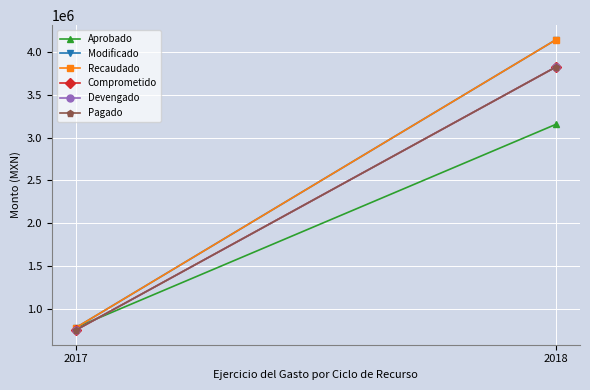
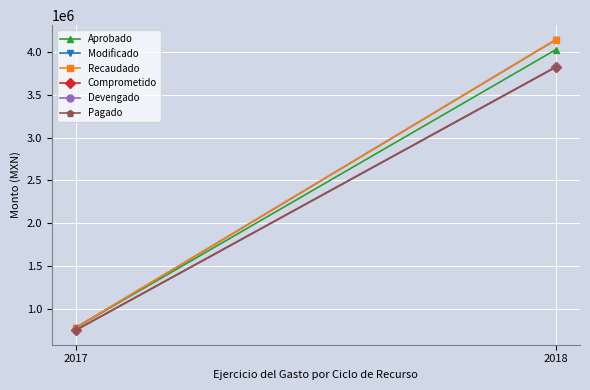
  {
    "Aprobado": {
-     "2018": 3200000
+     "2018": 4000000
    },
    "Recaudado": {
      "2018": 4100000
    },
    "Pagado": {
      "2018": 3800000
    }
  }
